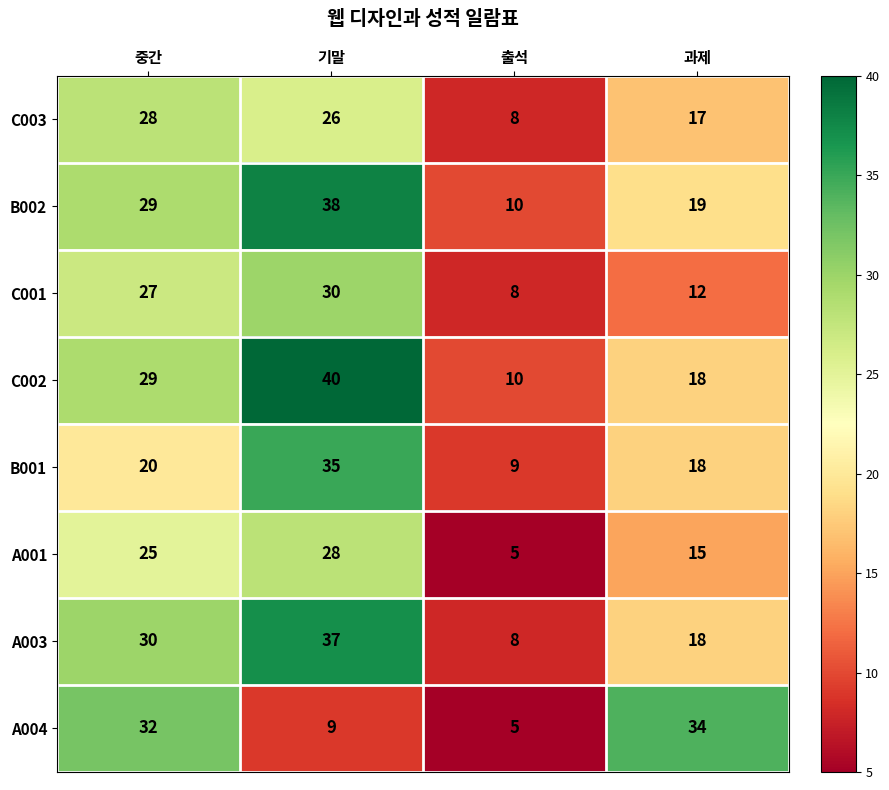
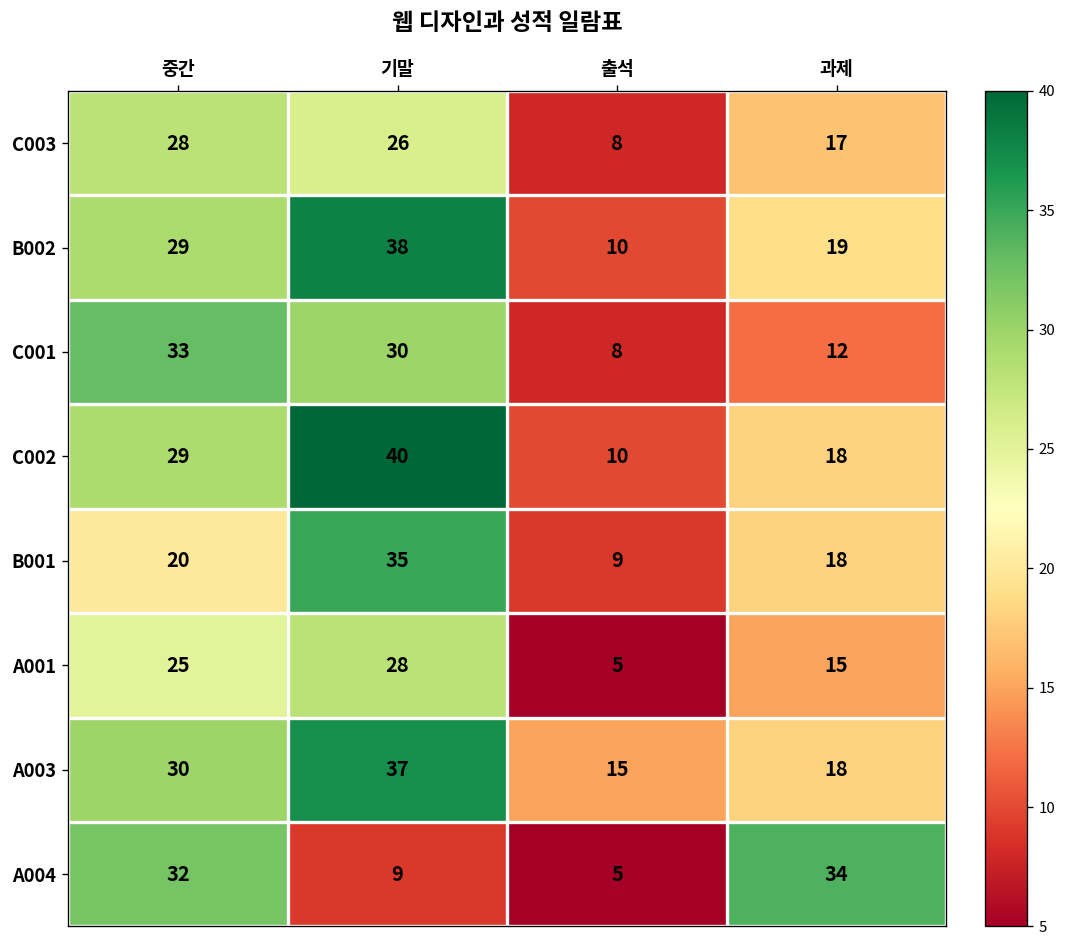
  {
    "C003": {
      "중간": 28,
      "기말": 26,
      "출석": 8,
      "과제": 17
    },
    "B002": {
      "중간": 29,
      "기말": 38,
      "출석": 10,
      "과제": 19
    },
    "C001": {
-     "중간": 27,
+     "중간": 33,
      "기말": 30,
      "출석": 8,
      "과제": 12
    },
    "C002": {
      "중간": 29,
      "기말": 40,
      "출석": 10,
      "과제": 18
    },
    "B001": {
      "중간": 20,
      "기말": 35,
      "출석": 9,
      "과제": 18
    },
    "A001": {
      "중간": 25,
      "기말": 28,
      "출석": 5,
      "과제": 15
    },
    "A003": {
      "중간": 30,
      "기말": 37,
-     "출석": 8,
+     "출석": 15,
      "과제": 18
    },
    "A004": {
      "중간": 32,
      "기말": 9,
      "출석": 5,
      "과제": 34
    }
  }
